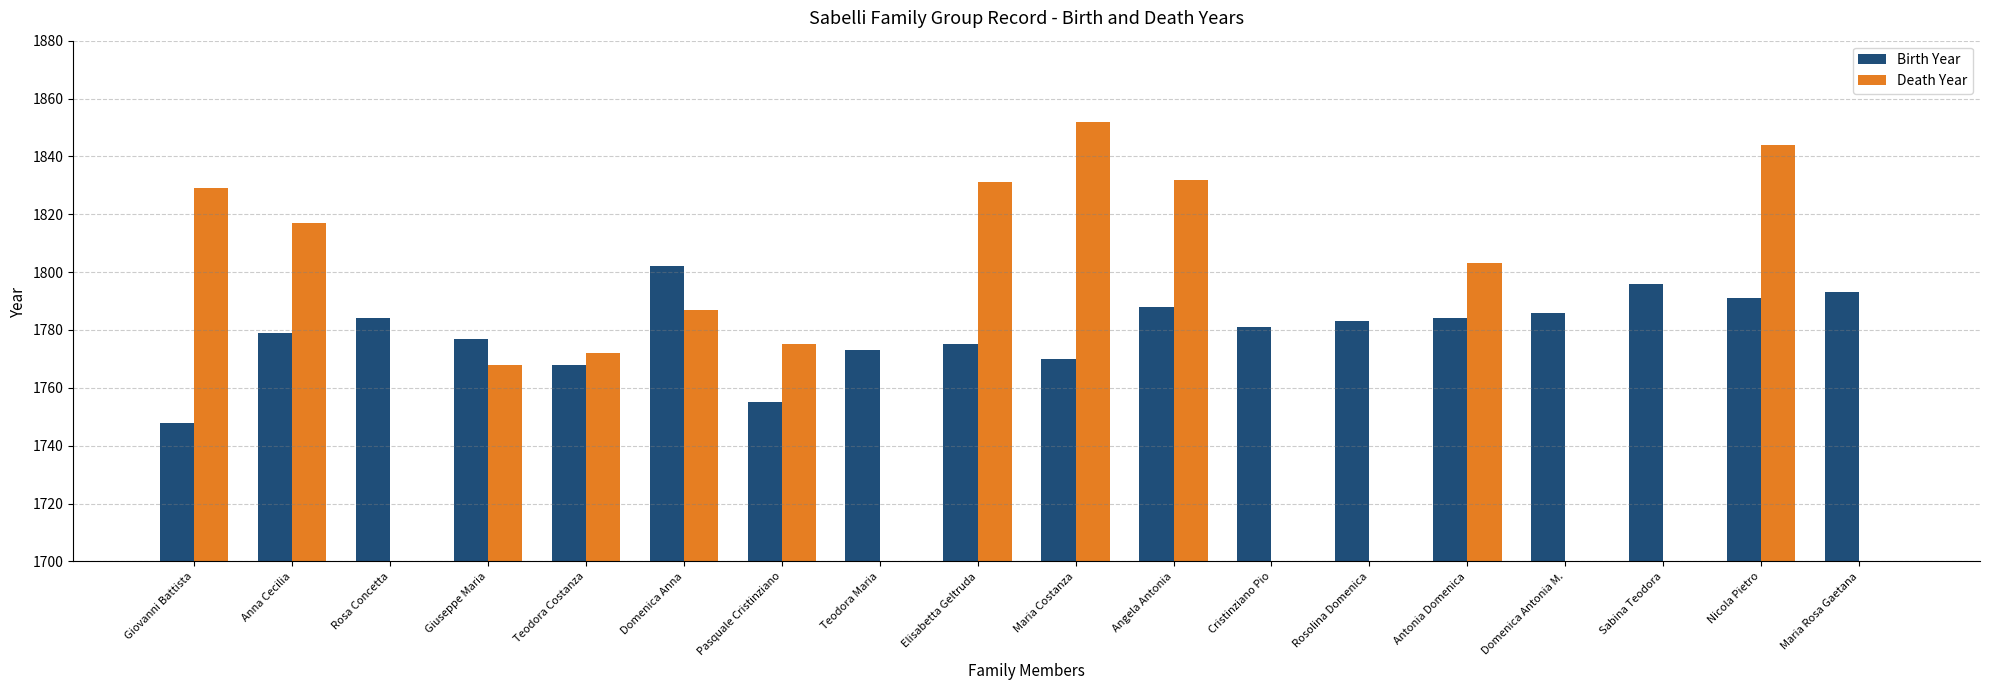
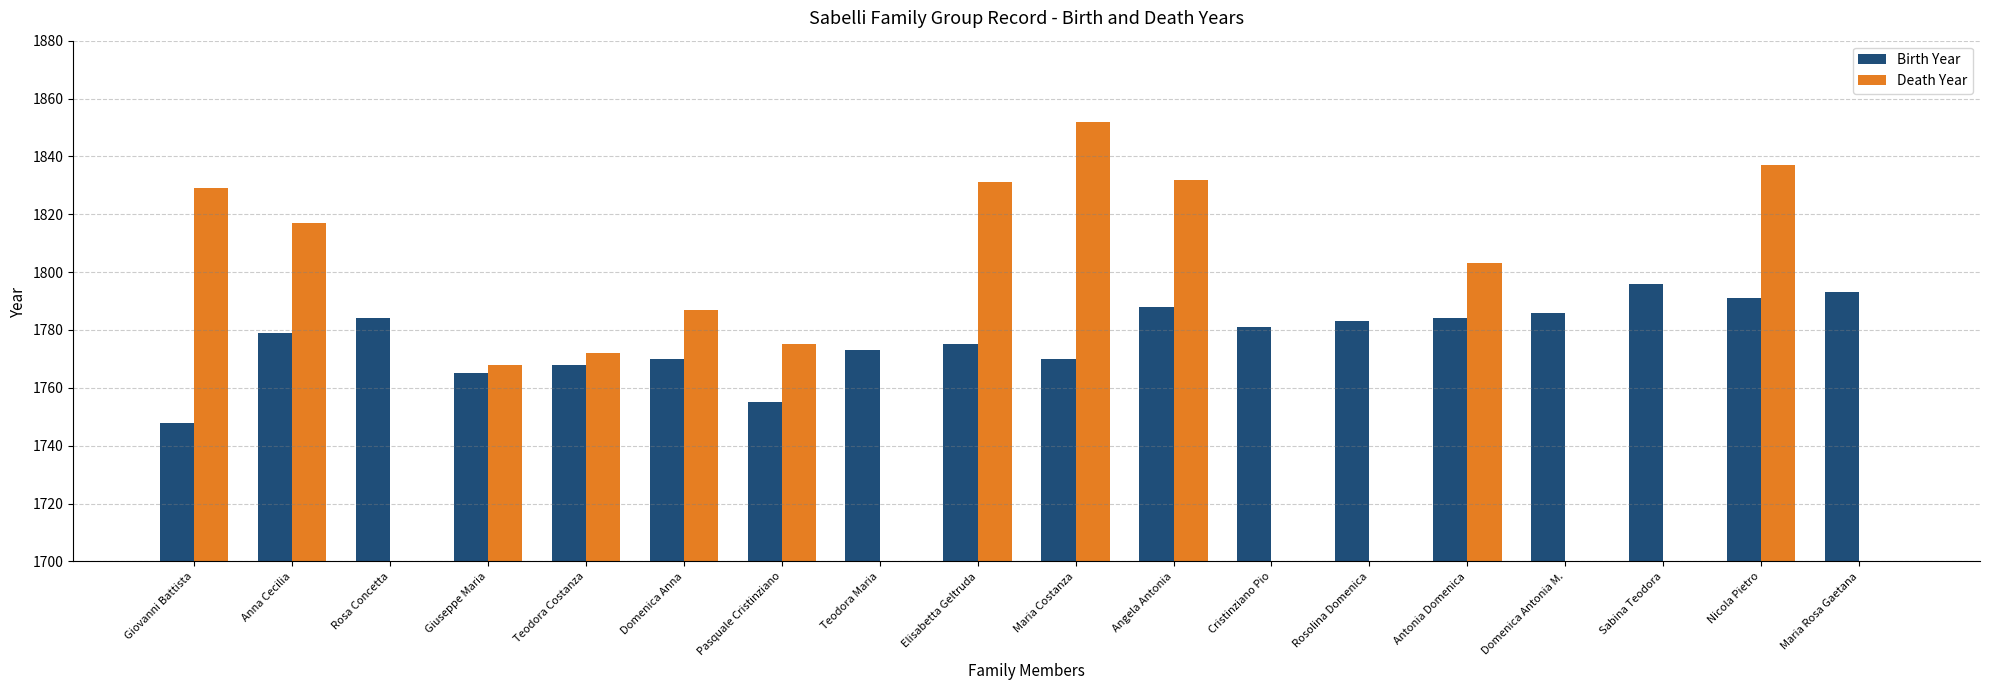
  {
    "Birth Year": {
      "Giovanni Battista": 1748,
      "Anna Cecilia": 1779,
      "Rosa Concetta": 1784,
-     "Giuseppe Maria": 1777,
+     "Giuseppe Maria": 1765,
      "Teodora Costanza": 1768,
-     "Domenica Anna": 1802,
+     "Domenica Anna": 1770,
      "Pasquale Cristinziano": 1755,
      "Teodora Maria": 1773,
      "Elisabetta Geltruda": 1775,
      "Maria Costanza": 1770,
      "Angela Antonia": 1788,
      "Cristinziano Pio": 1781,
      "Rosolina Domenica": 1783,
      "Antonia Domenica": 1784,
      "Domenica Antonia M.": 1786,
      "Sabina Teodora": 1796,
      "Nicola Pietro": 1791,
      "Maria Rosa Gaetana": 1793
    },
    "Death Year": {
      "Giovanni Battista": 1829,
      "Anna Cecilia": 1817,
      "Giuseppe Maria": 1768,
      "Teodora Costanza": 1772,
      "Domenica Anna": 1787,
      "Pasquale Cristinziano": 1775,
      "Elisabetta Geltruda": 1831,
      "Maria Costanza": 1852,
      "Angela Antonia": 1832,
      "Antonia Domenica": 1803,
-     "Nicola Pietro": 1844
+     "Nicola Pietro": 1837
    }
  }
